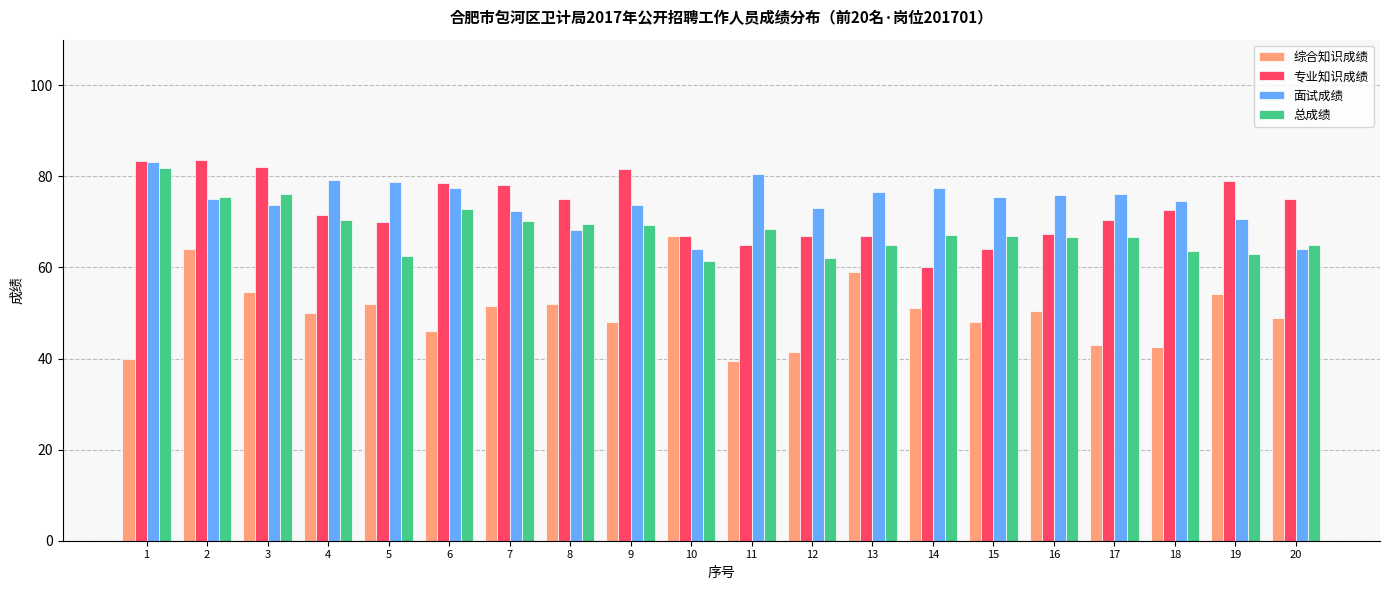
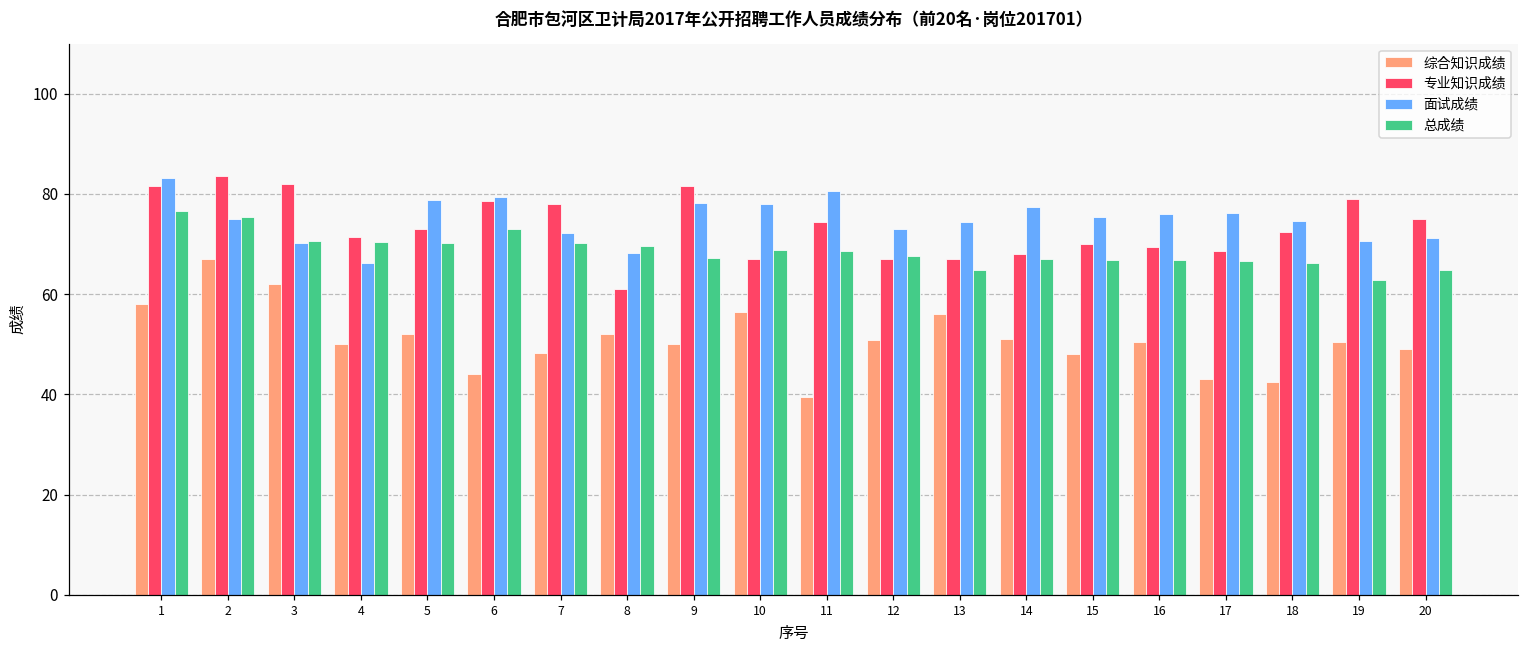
  {
    "综合知识成绩": {
-     "1": 40,
-     "2": 64,
-     "3": 55,
+     "1": 58,
+     "2": 67,
+     "3": 62,
      "4": 50,
      "5": 52,
-     "6": 46,
-     "7": 52,
+     "6": 44,
+     "7": 48,
      "8": 52,
-     "9": 48,
-     "10": 67,
+     "9": 50,
+     "10": 57,
      "11": 40,
-     "12": 42,
-     "13": 59,
+     "12": 51,
+     "13": 56,
      "14": 51,
      "15": 48,
      "16": 51,
      "17": 43,
      "18": 43,
-     "19": 54,
+     "19": 51,
      "20": 49
    },
    "专业知识成绩": {
-     "1": 83,
+     "1": 82,
      "2": 84,
      "3": 82,
      "4": 72,
-     "5": 70,
+     "5": 73,
      "6": 79,
      "7": 78,
-     "8": 75,
+     "8": 61,
      "9": 82,
      "10": 67,
-     "11": 65,
+     "11": 75,
      "12": 67,
      "13": 67,
-     "14": 60,
-     "15": 64,
-     "16": 67,
-     "17": 71,
+     "14": 68,
+     "15": 70,
+     "16": 70,
+     "17": 69,
      "18": 73,
      "19": 79,
      "20": 75
    },
    "面试成绩": {
      "1": 83,
      "2": 75,
-     "3": 74,
-     "4": 79,
+     "3": 70,
+     "4": 66,
      "5": 79,
-     "6": 77,
+     "6": 79,
      "7": 72,
      "8": 68,
-     "9": 74,
-     "10": 64,
+     "9": 78,
+     "10": 78,
      "11": 81,
      "12": 73,
-     "13": 77,
+     "13": 74,
      "14": 77,
      "15": 75,
      "16": 76,
      "17": 76,
      "18": 75,
      "19": 71,
-     "20": 64
+     "20": 71
    },
    "总成绩": {
-     "1": 82,
+     "1": 77,
      "2": 75,
-     "3": 76,
+     "3": 71,
      "4": 70,
-     "5": 62,
+     "5": 70,
      "6": 73,
      "7": 70,
      "8": 70,
-     "9": 69,
-     "10": 61,
+     "9": 67,
+     "10": 69,
      "11": 69,
-     "12": 62,
+     "12": 68,
      "13": 65,
      "14": 67,
      "15": 67,
      "16": 67,
      "17": 67,
-     "18": 64,
+     "18": 66,
      "19": 63,
      "20": 65
    }
  }
